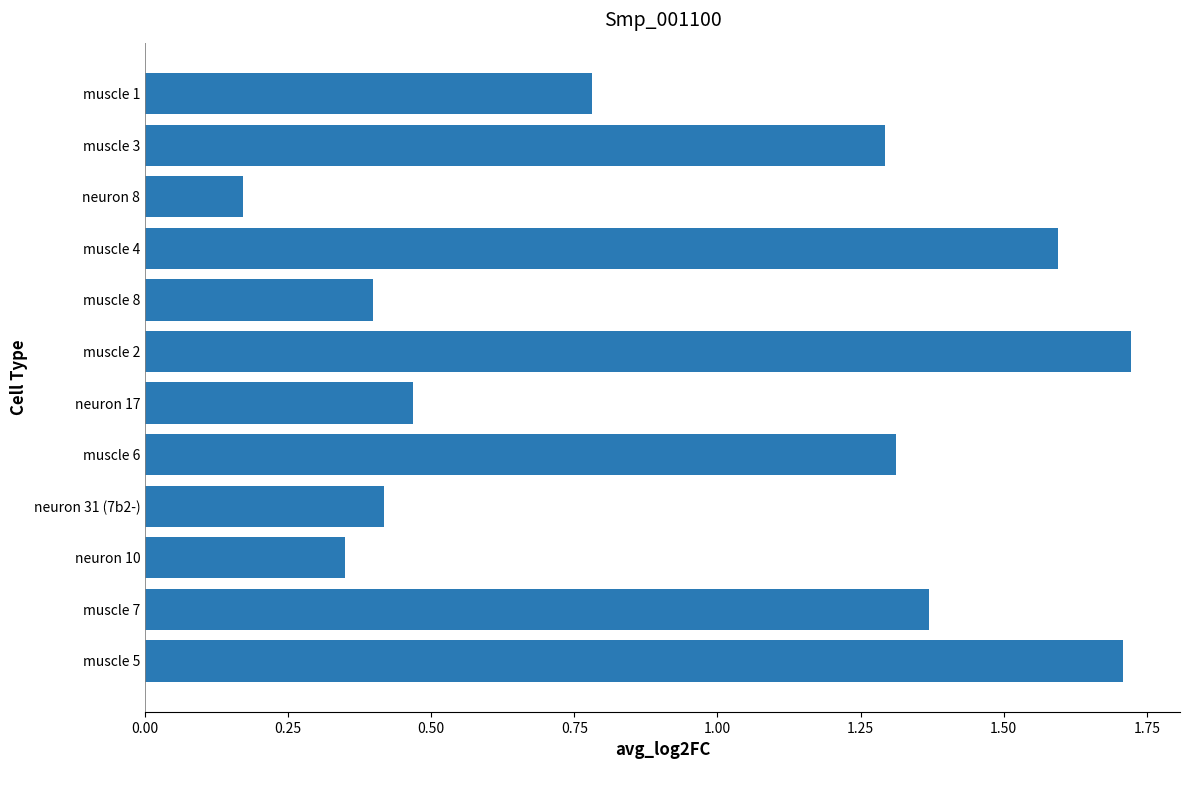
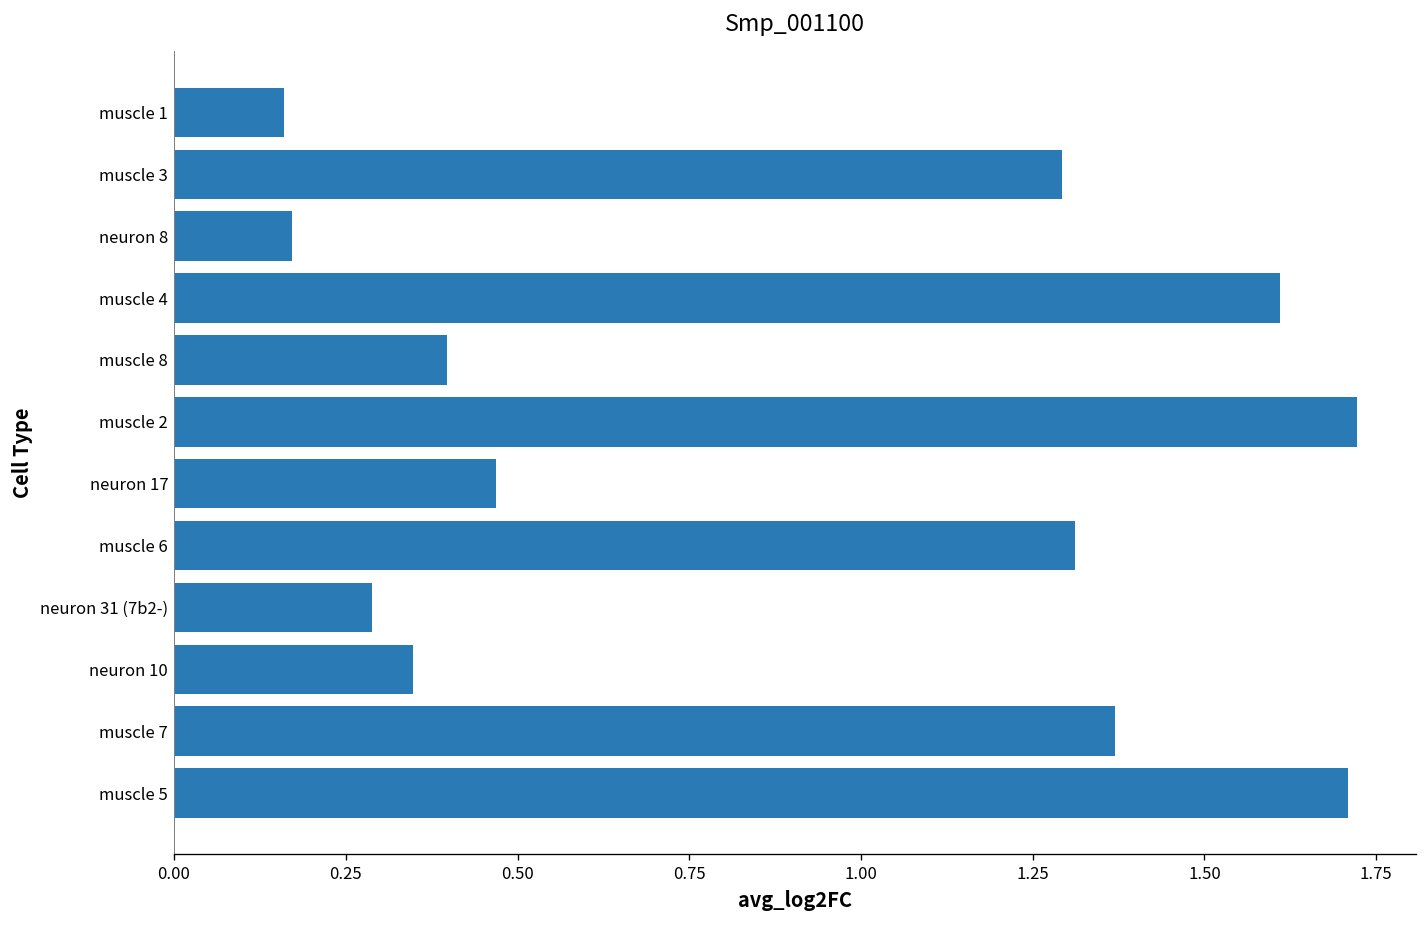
  {
-   "muscle 1": 0.78,
+   "muscle 1": 0.16,
    "muscle 3": 1.29,
    "neuron 8": 0.17,
-   "muscle 4": 1.60,
+   "muscle 4": 1.61,
    "muscle 8": 0.40,
    "muscle 2": 1.72,
    "neuron 17": 0.47,
    "muscle 6": 1.31,
-   "neuron 31 (7b2-)": 0.42,
+   "neuron 31 (7b2-)": 0.29,
    "neuron 10": 0.35,
    "muscle 7": 1.37,
    "muscle 5": 1.71
  }
